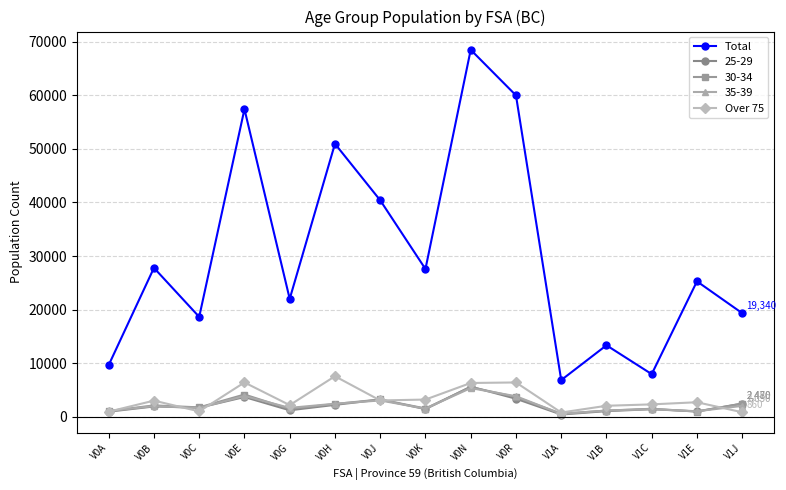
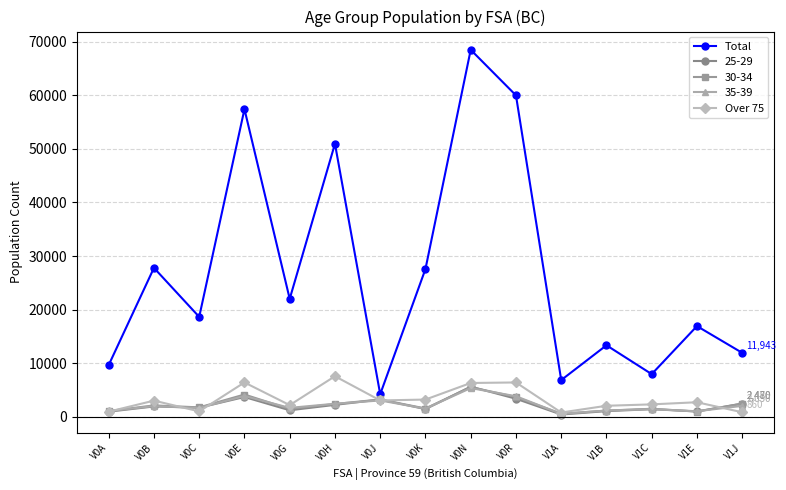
  {
    "Total": {
-     "V0J": "40000",
-     "V1E": "25000",
-     "V1J": "19,340"
+     "V0J": "4000",
+     "V1E": "17000",
+     "V1J": "11,943"
    }
  }
